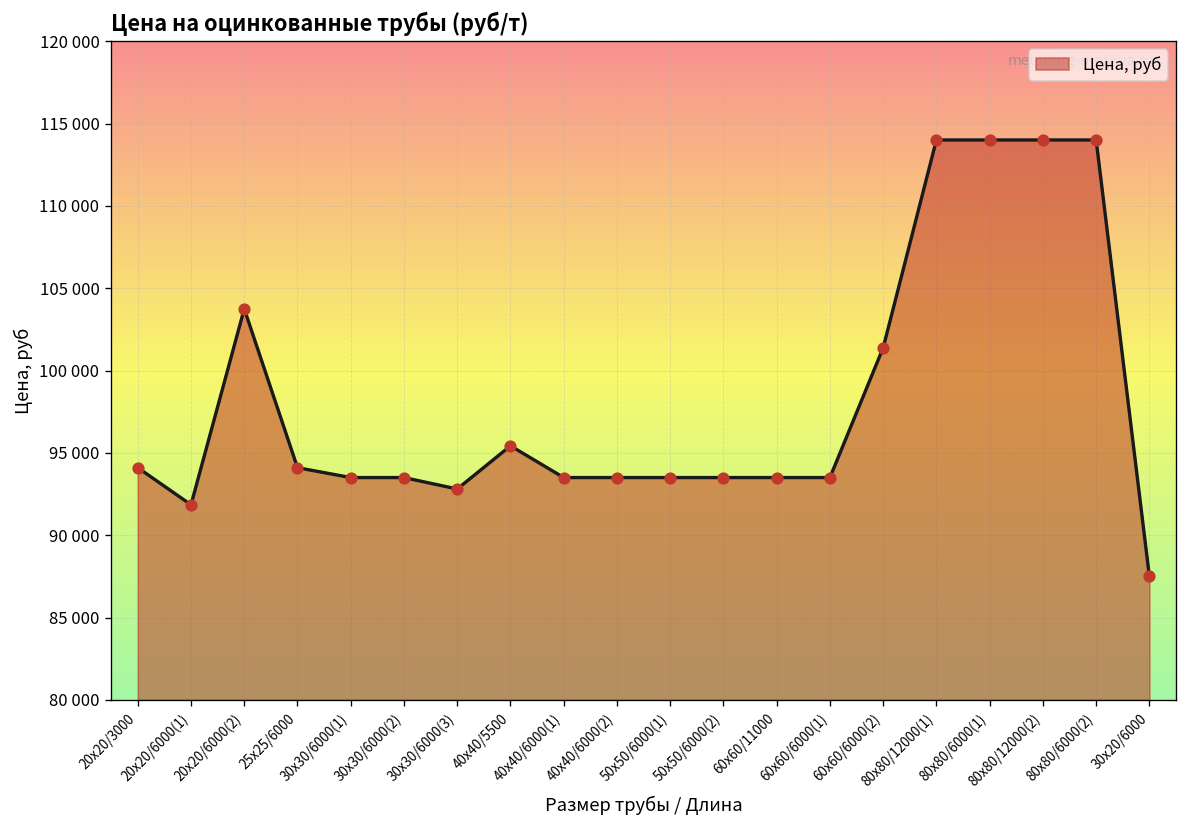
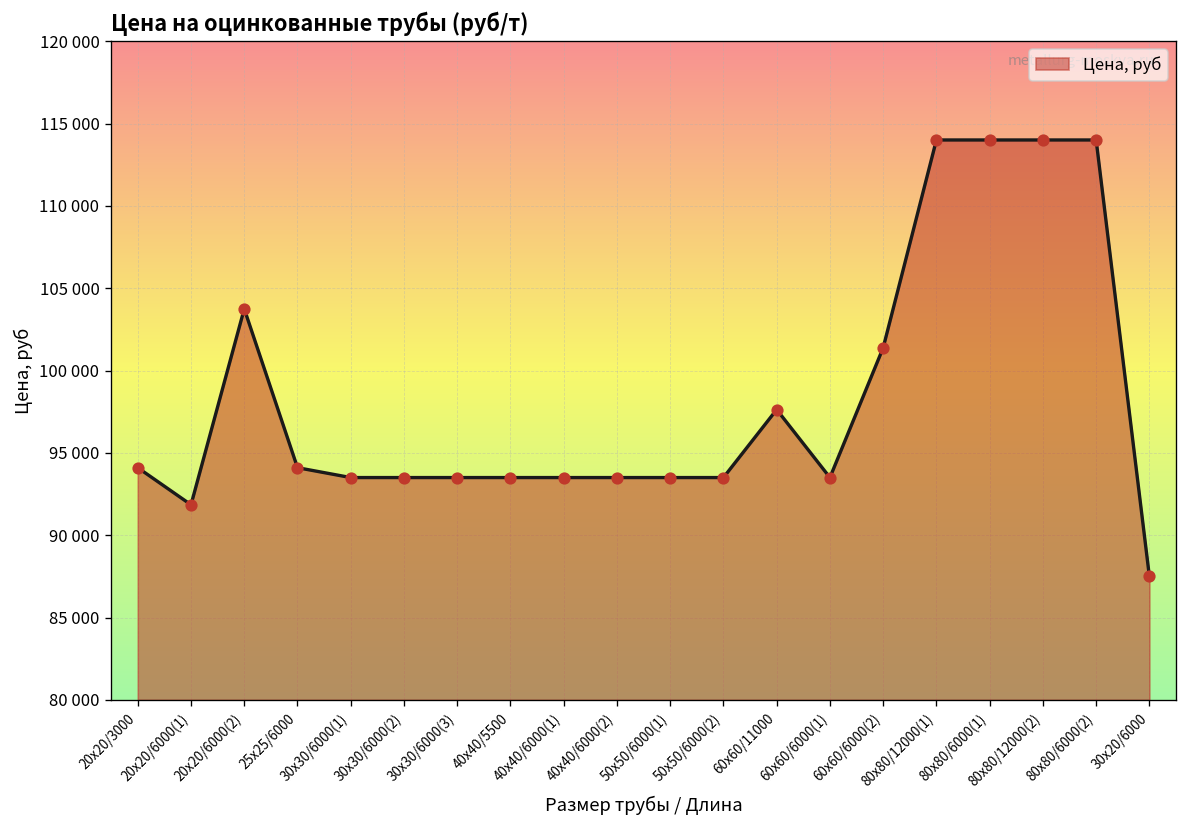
  {
    "20x20/3000": 94100,
    "20x20/6000(1)": 91800,
    "20x20/6000(2)": 103700,
    "25x25/6000": 94100,
    "30x30/6000(1)": 93500,
    "30x30/6000(2)": 93500,
-   "30x30/6000(3)": 92800,
-   "40x40/5500": 95400,
+   "30x30/6000(3)": 93500,
+   "40x40/5500": 93500,
    "40x40/6000(1)": 93500,
    "40x40/6000(2)": 93500,
    "50x50/6000(1)": 93500,
    "50x50/6000(2)": 93500,
-   "60x60/11000": 93500,
+   "60x60/11000": 97600,
    "60x60/6000(1)": 93500,
    "60x60/6000(2)": 101400,
    "80x80/12000(1)": 114000,
    "80x80/6000(1)": 114000,
    "80x80/12000(2)": 114000,
    "80x80/6000(2)": 114000,
    "30x20/6000": 87500
  }
